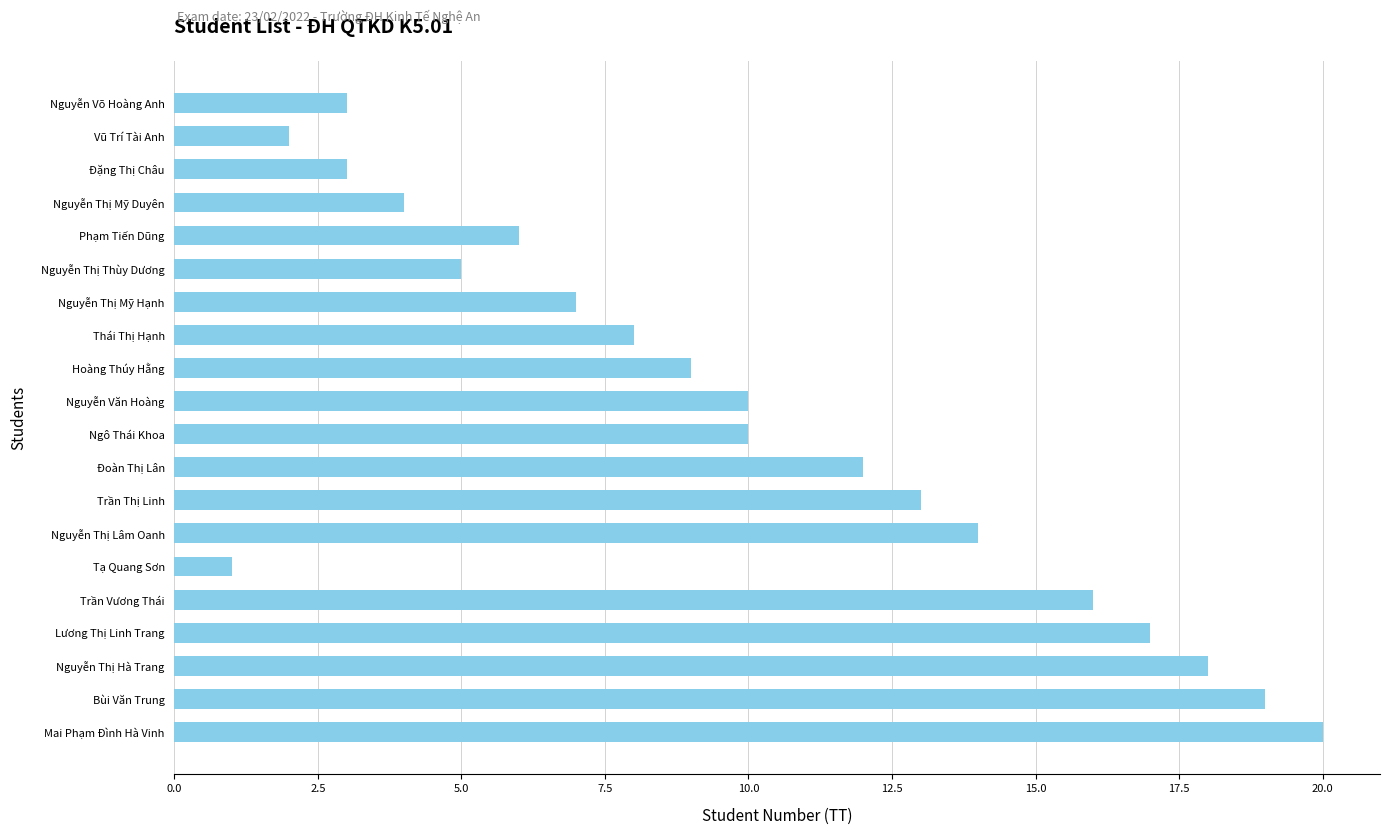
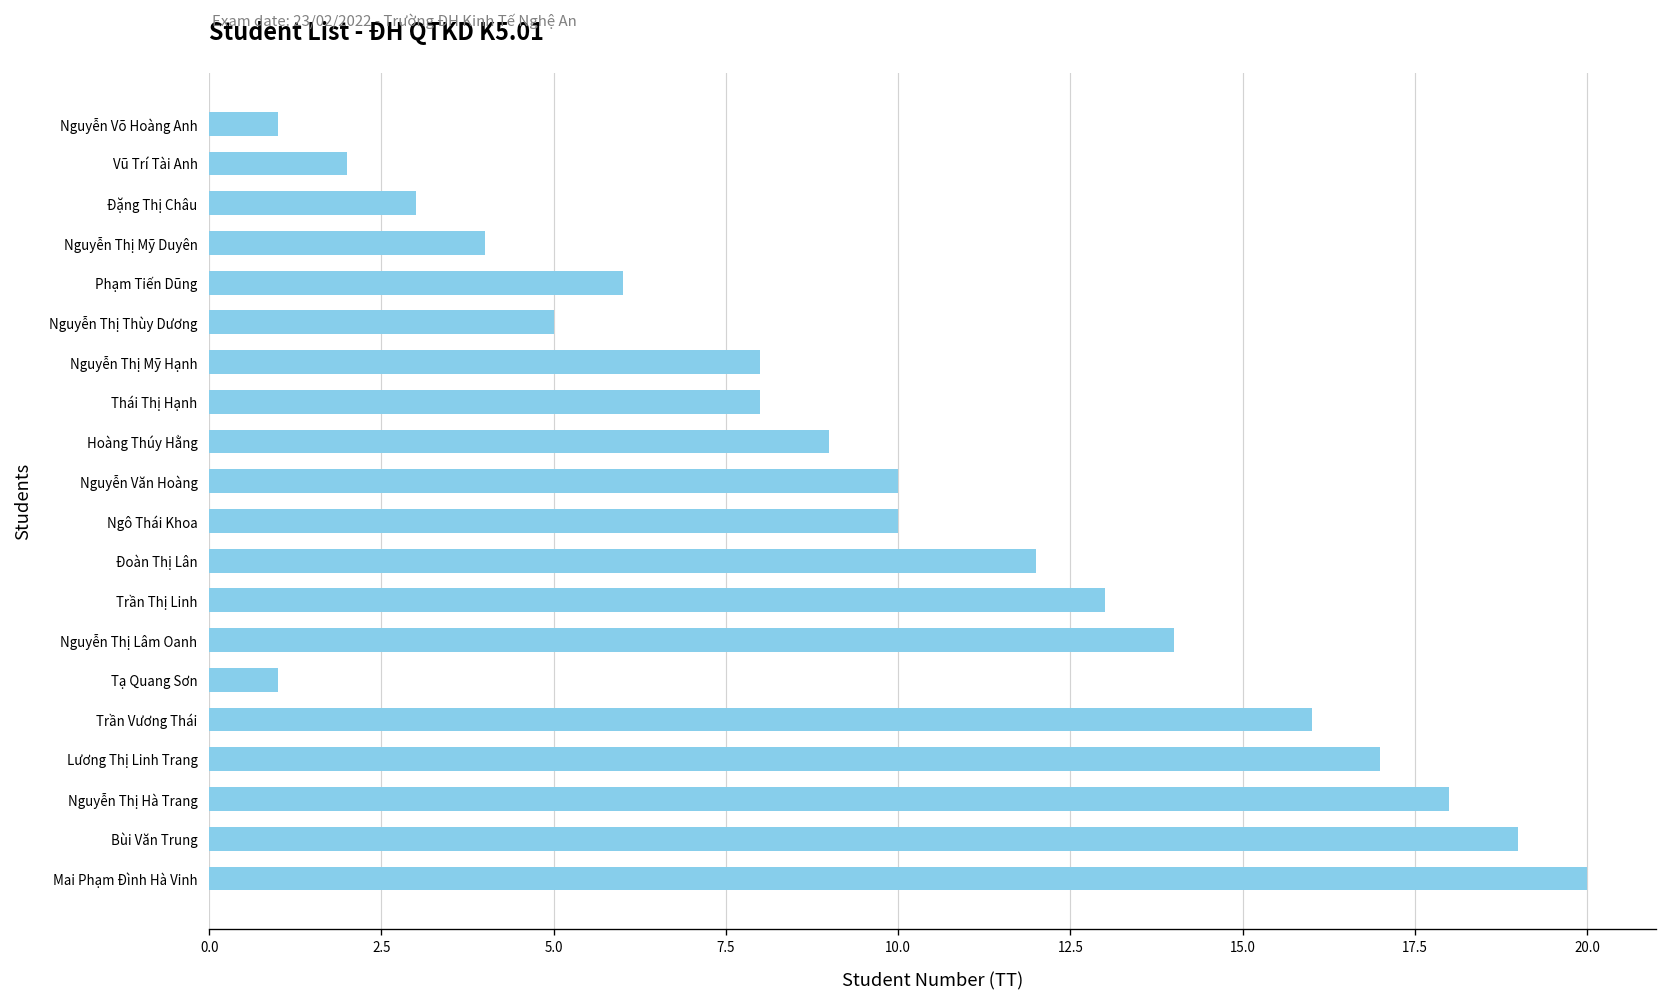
  {
-   "Nguyễn Võ Hoàng Anh": 3,
+   "Nguyễn Võ Hoàng Anh": 1,
    "Vũ Trí Tài Anh": 2,
    "Đặng Thị Châu": 3,
    "Nguyễn Thị Mỹ Duyên": 4,
    "Phạm Tiến Dũng": 6,
    "Nguyễn Thị Thùy Dương": 5,
-   "Nguyễn Thị Mỹ Hạnh": 7,
+   "Nguyễn Thị Mỹ Hạnh": 8,
    "Thái Thị Hạnh": 8,
    "Hoàng Thúy Hằng": 9,
    "Nguyễn Văn Hoàng": 10,
    "Ngô Thái Khoa": 10,
    "Đoàn Thị Lân": 12,
    "Trần Thị Linh": 13,
    "Nguyễn Thị Lâm Oanh": 14,
    "Tạ Quang Sơn": 1,
    "Trần Vương Thái": 16,
    "Lương Thị Linh Trang": 17,
    "Nguyễn Thị Hà Trang": 18,
    "Bùi Văn Trung": 19,
    "Mai Phạm Đình Hà Vinh": 20
  }
